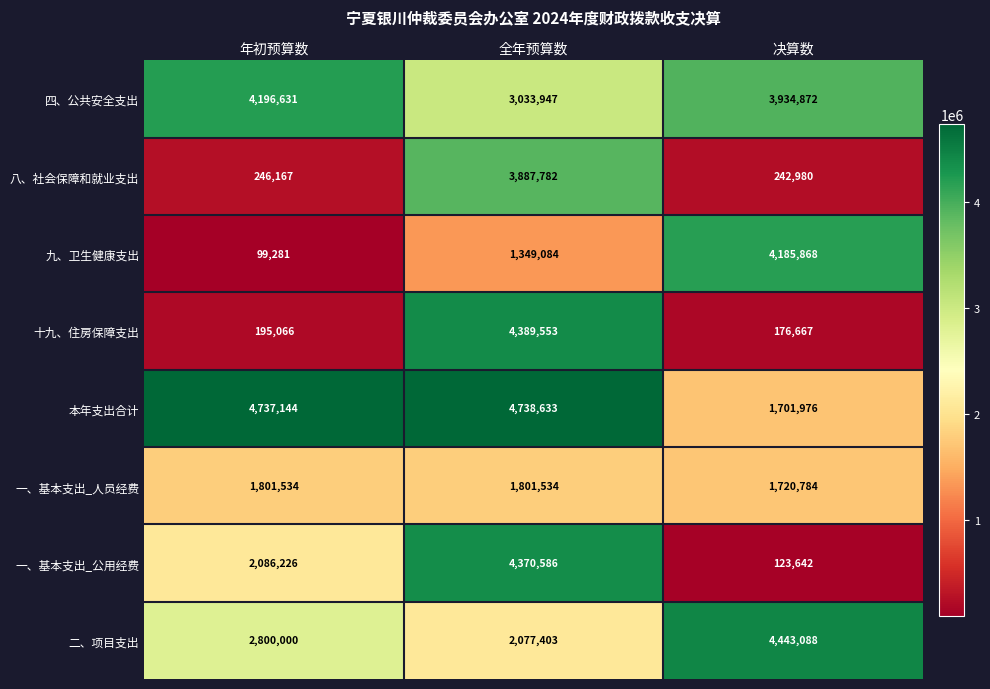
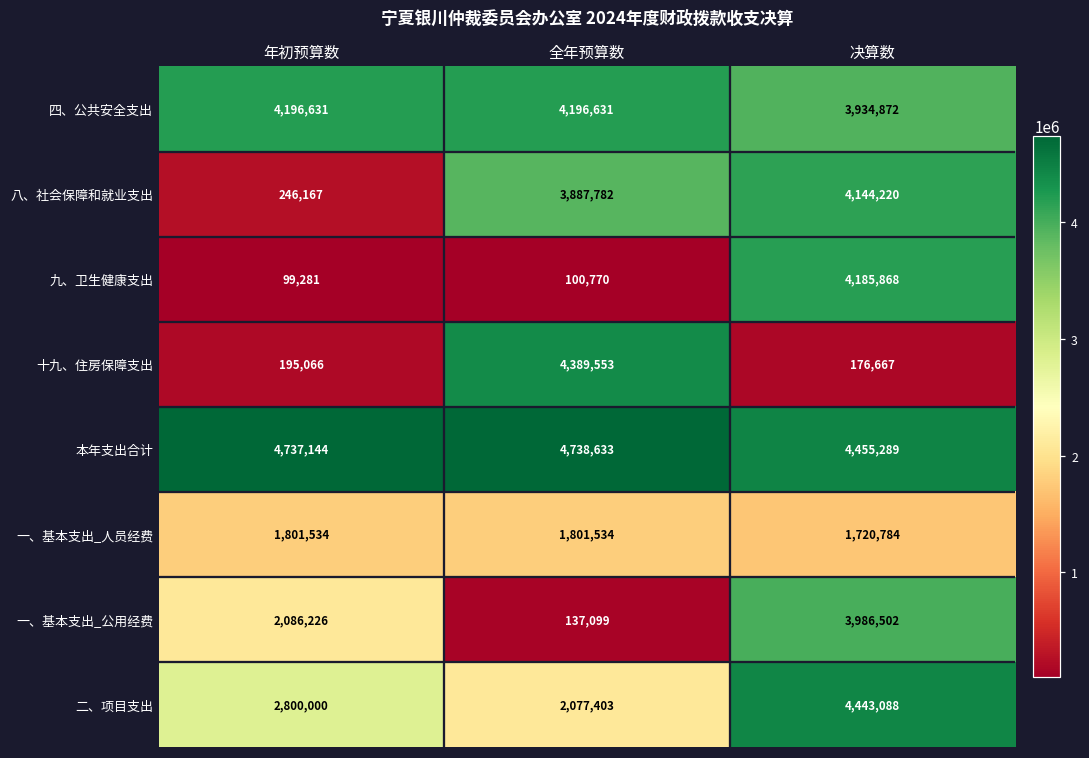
  {
    "四、公共安全支出": {
      "年初预算数": "4,196,631",
-     "全年预算数": "3,033,947",
+     "全年预算数": "4,196,631",
      "决算数": "3,934,872"
    },
    "八、社会保障和就业支出": {
      "年初预算数": "246,167",
      "全年预算数": "3,887,782",
-     "决算数": "242,980"
+     "决算数": "4,144,220"
    },
    "九、卫生健康支出": {
      "年初预算数": "99,281",
-     "全年预算数": "1,349,084",
+     "全年预算数": "100,770",
      "决算数": "4,185,868"
    },
    "十九、住房保障支出": {
      "年初预算数": "195,066",
      "全年预算数": "4,389,553",
      "决算数": "176,667"
    },
    "本年支出合计": {
      "年初预算数": "4,737,144",
      "全年预算数": "4,738,633",
-     "决算数": "1,701,976"
+     "决算数": "4,455,289"
    },
    "一、基本支出_人员经费": {
      "年初预算数": "1,801,534",
      "全年预算数": "1,801,534",
      "决算数": "1,720,784"
    },
    "一、基本支出_公用经费": {
      "年初预算数": "2,086,226",
-     "全年预算数": "4,370,586",
-     "决算数": "123,642"
+     "全年预算数": "137,099",
+     "决算数": "3,986,502"
    },
    "二、项目支出": {
      "年初预算数": "2,800,000",
      "全年预算数": "2,077,403",
      "决算数": "4,443,088"
    }
  }
